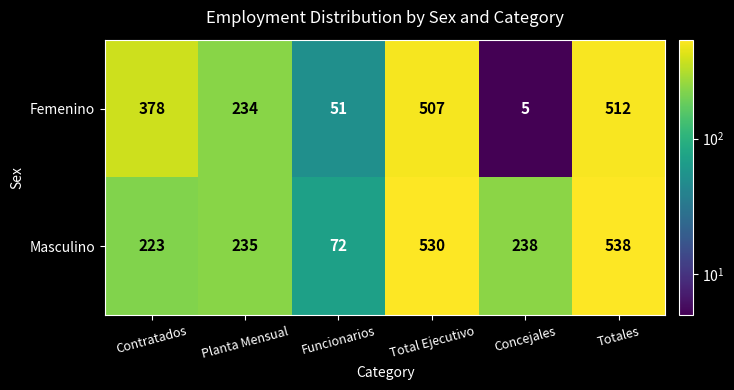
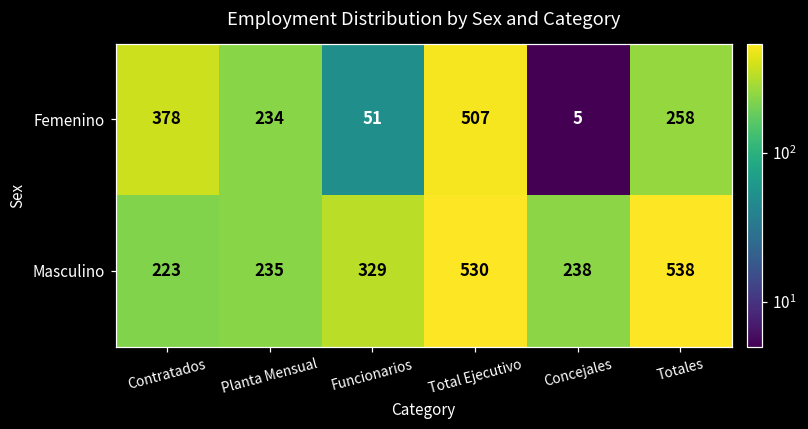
  {
    "Femenino": {
      "Contratados": 378,
      "Planta Mensual": 234,
      "Funcionarios": 51,
      "Total Ejecutivo": 507,
      "Concejales": 5,
-     "Totales": 512
+     "Totales": 258
    },
    "Masculino": {
      "Contratados": 223,
      "Planta Mensual": 235,
-     "Funcionarios": 72,
+     "Funcionarios": 329,
      "Total Ejecutivo": 530,
      "Concejales": 238,
      "Totales": 538
    }
  }
